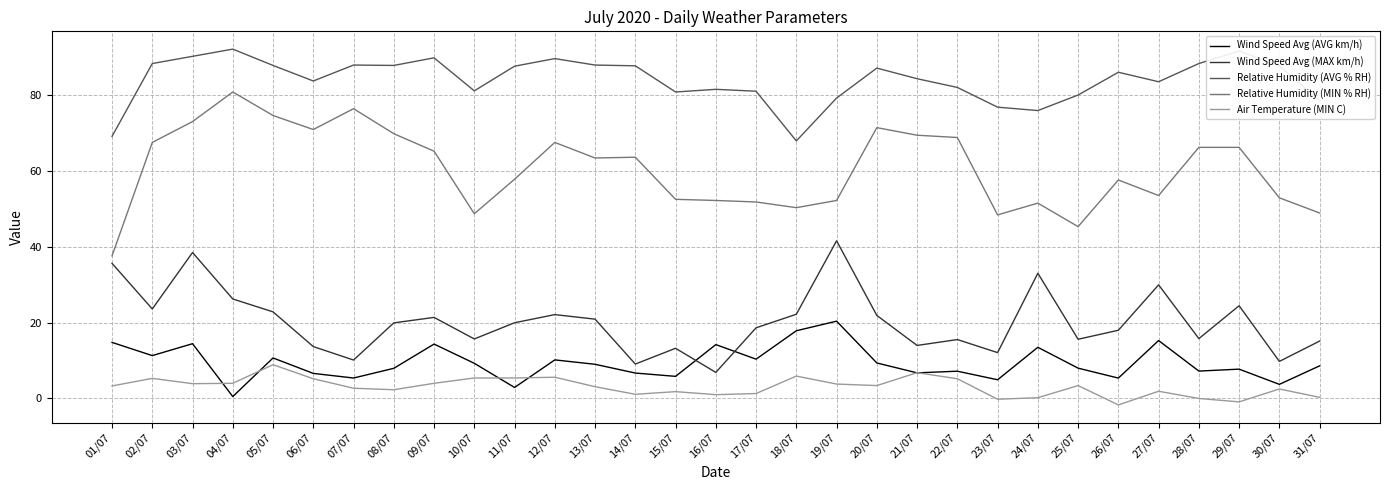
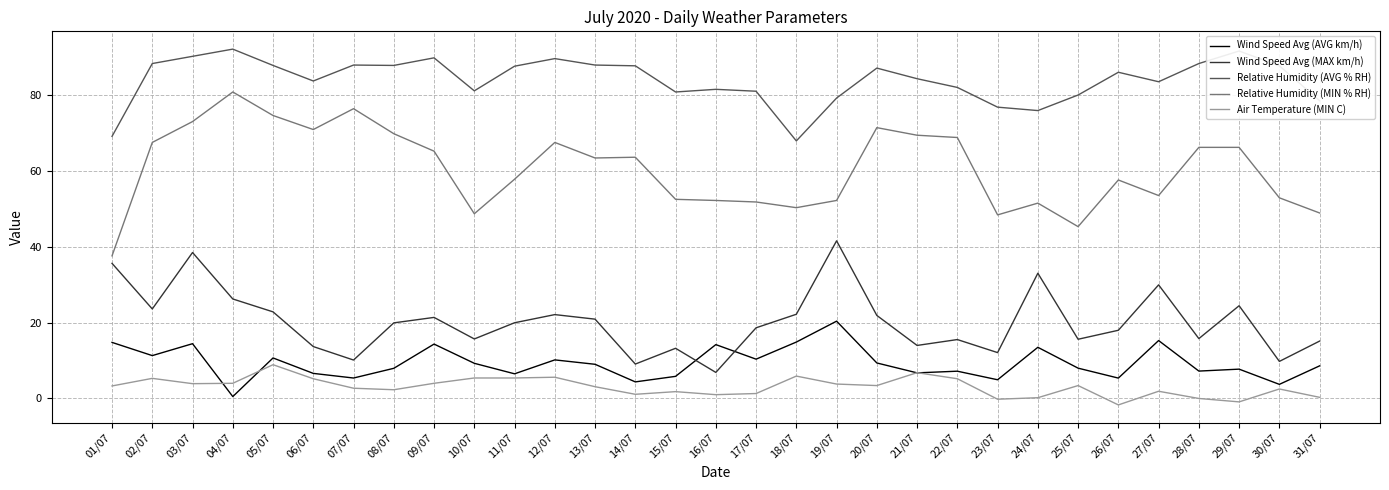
  {
    "Wind Speed Avg (AVG km/h)": {
      "01/07": 15,
      "02/07": 11,
      "03/07": 14,
      "04/07": 1,
      "05/07": 11,
      "06/07": 7,
      "07/07": 5,
      "08/07": 8,
      "09/07": 14,
      "10/07": 9,
-     "11/07": 3,
+     "11/07": 7,
      "12/07": 10,
      "13/07": 9,
-     "14/07": 7,
+     "14/07": 4,
      "15/07": 6,
      "16/07": 14,
      "17/07": 10,
-     "18/07": 18,
+     "18/07": 15,
      "19/07": 20,
      "20/07": 9,
      "22/07": 7,
      "23/07": 5,
      "24/07": 13,
      "25/07": 8,
      "26/07": 5,
      "27/07": 15,
      "28/07": 7,
      "29/07": 8,
      "30/07": 4,
      "31/07": 9
    }
  }
